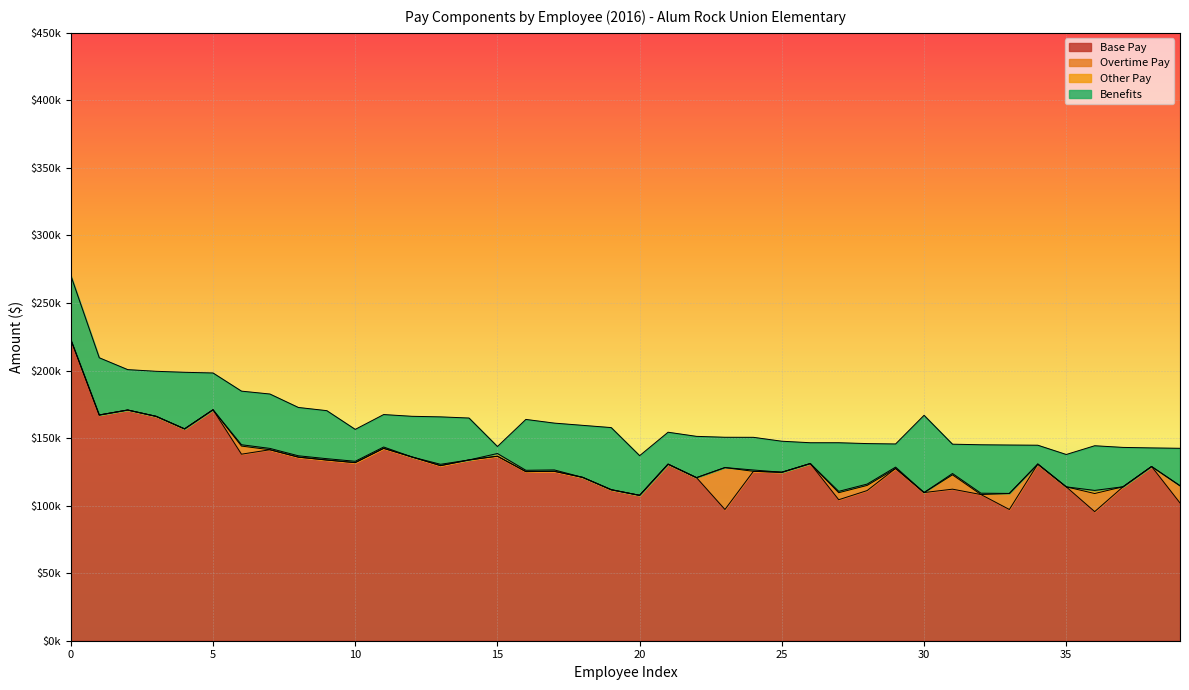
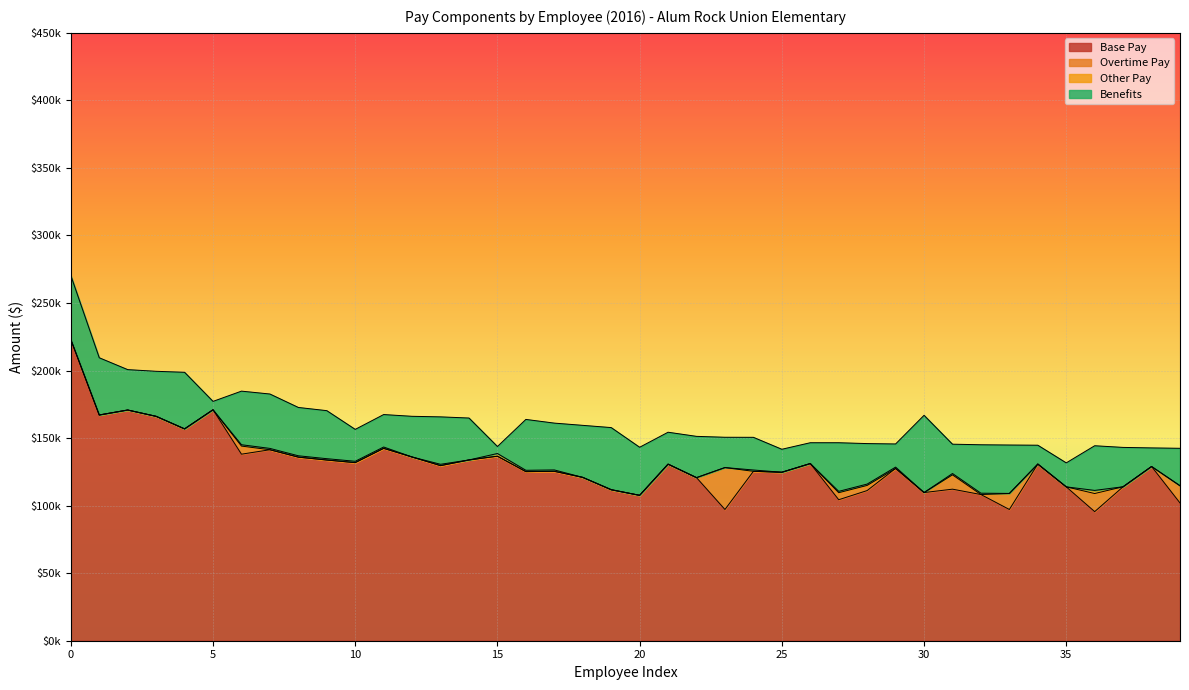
  {
    "Benefits": {
      "0": "$47000",
-     "5": "$27000",
+     "5": "$6000",
      "10": "$24000",
      "15": "$5000",
-     "20": "$29000",
-     "25": "$23000",
+     "20": "$36000",
+     "25": "$17000",
      "30": "$57000",
-     "35": "$24000"
+     "35": "$18000"
    }
  }
